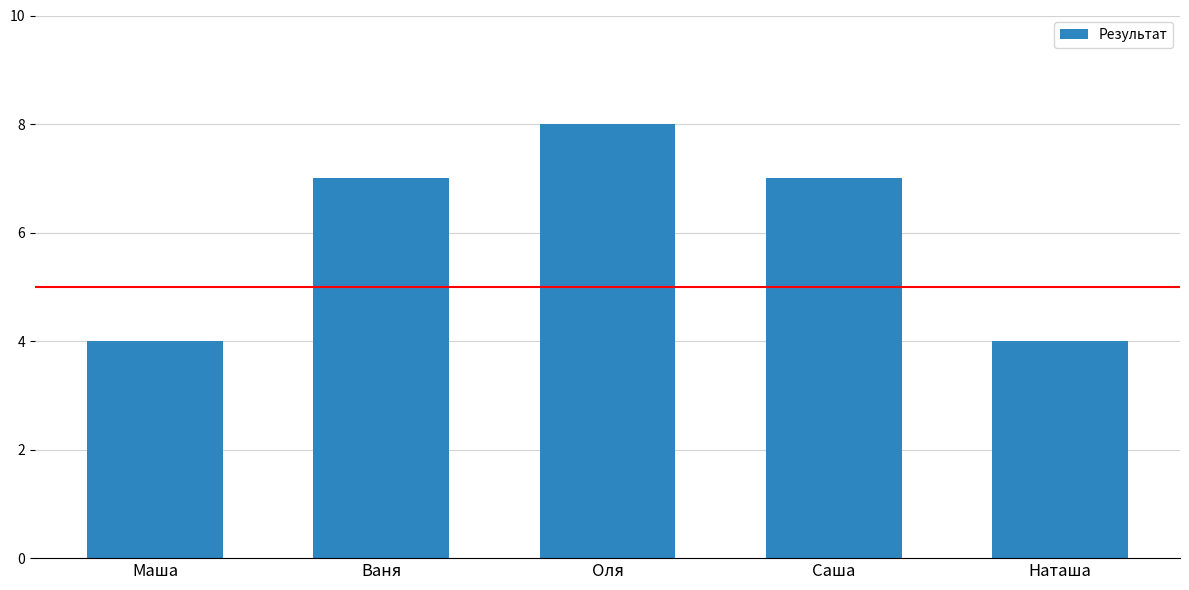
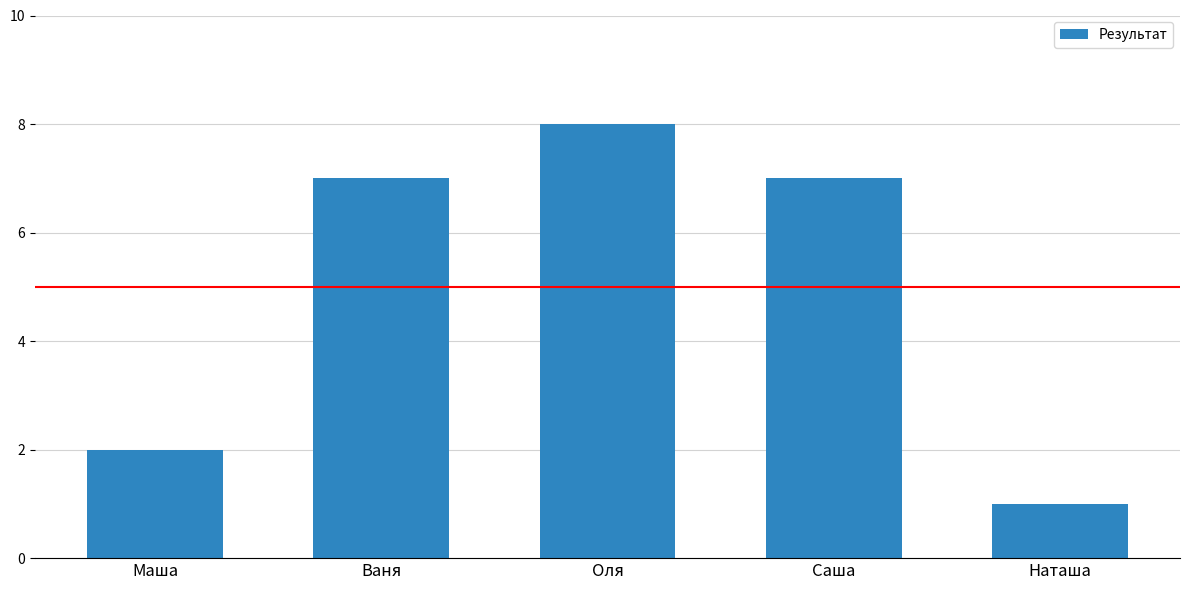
  {
-   "Маша": 4,
+   "Маша": 2,
    "Ваня": 7,
    "Оля": 8,
    "Саша": 7,
-   "Наташа": 4
+   "Наташа": 1
  }
